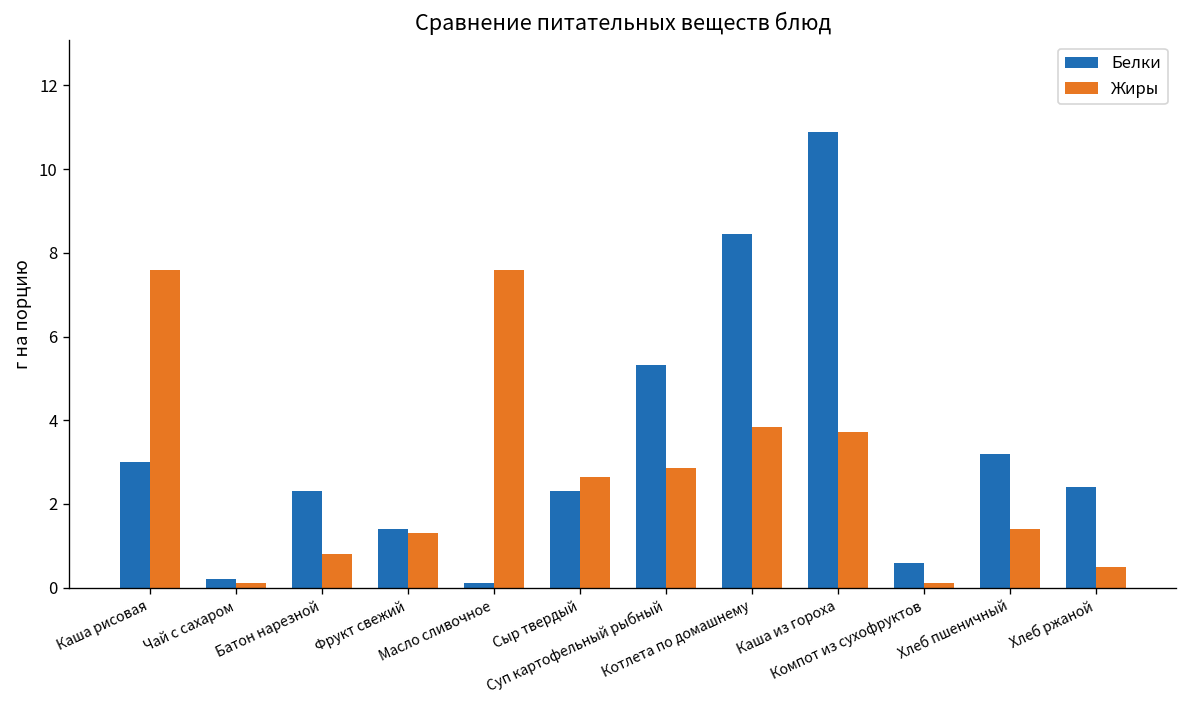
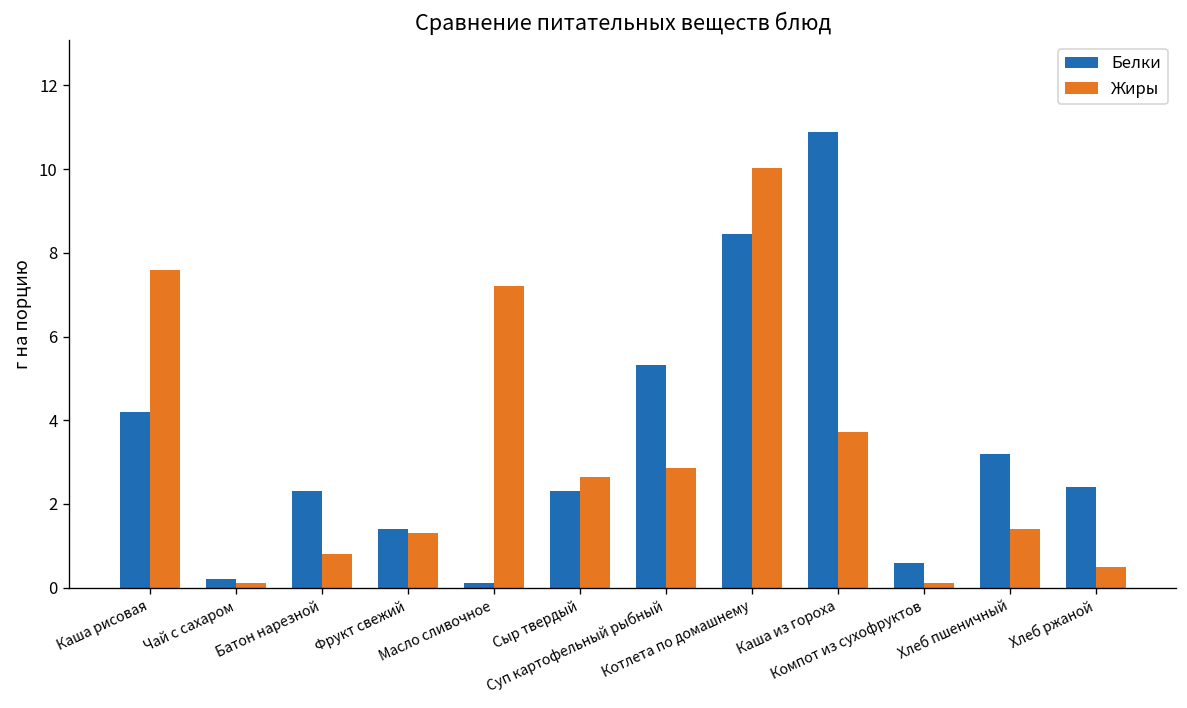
  {
    "Белки": {
-     "Каша рисовая": 3.0,
+     "Каша рисовая": 4.2,
      "Чай с сахаром": 0.2,
      "Батон нарезной": 2.3,
      "Фрукт свежий": 1.4,
      "Масло сливочное": 0.1,
      "Сыр твердый": 2.3,
      "Суп картофельный рыбный": 5.3,
      "Котлета по домашнему": 8.4,
      "Каша из гороха": 10.9,
      "Компот из сухофруктов": 0.6,
      "Хлеб пшеничный": 3.2,
      "Хлеб ржаной": 2.4
    },
    "Жиры": {
      "Каша рисовая": 7.6,
      "Чай с сахаром": 0.1,
      "Батон нарезной": 0.8,
      "Фрукт свежий": 1.3,
-     "Масло сливочное": 7.6,
+     "Масло сливочное": 7.2,
      "Сыр твердый": 2.7,
      "Суп картофельный рыбный": 2.9,
-     "Котлета по домашнему": 3.8,
+     "Котлета по домашнему": 10.0,
      "Каша из гороха": 3.7,
      "Компот из сухофруктов": 0.1,
      "Хлеб пшеничный": 1.4,
      "Хлеб ржаной": 0.5
    }
  }
